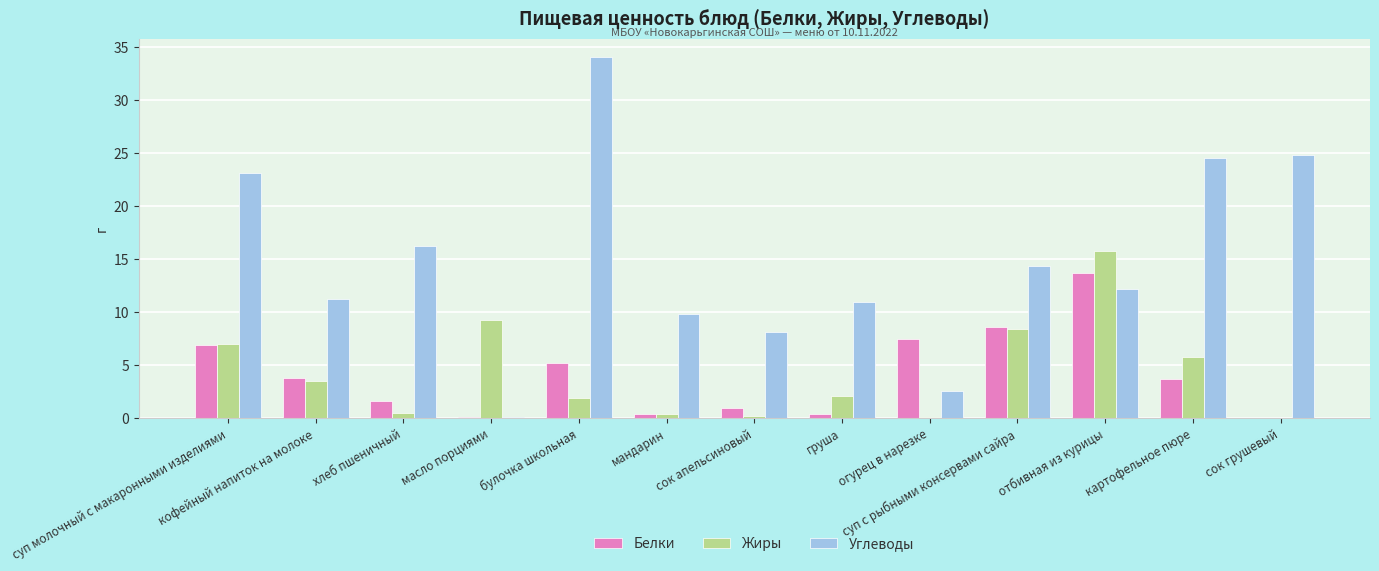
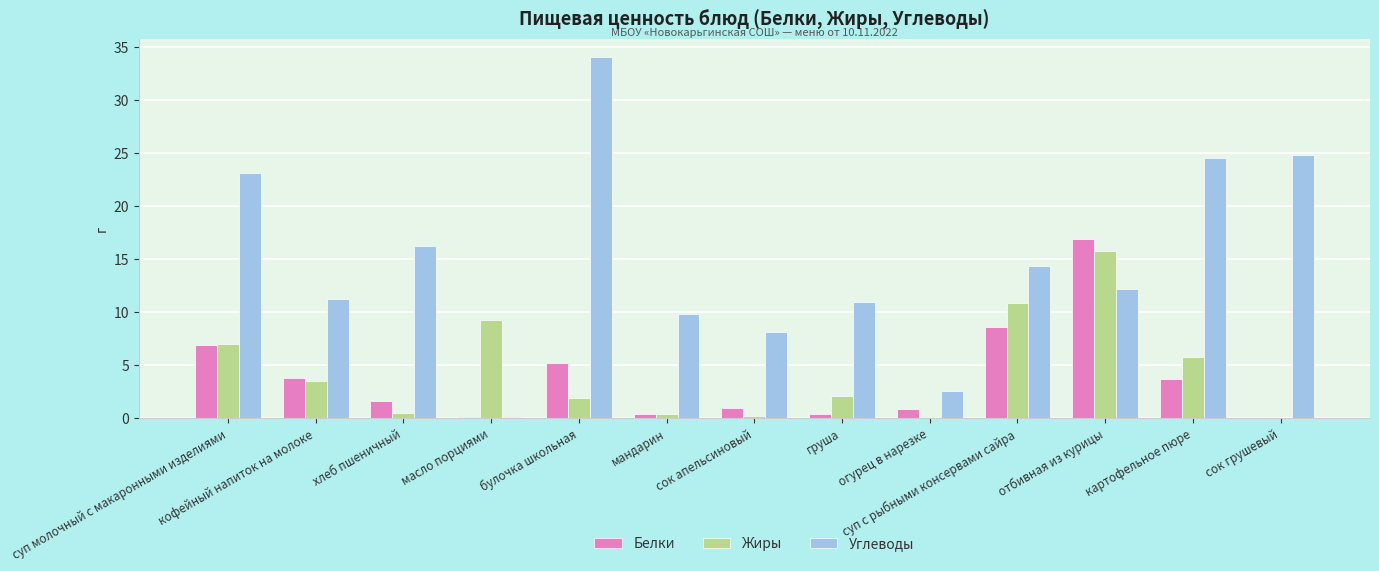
  {
    "Белки": {
      "суп молочный с макаронными изделиями": 6.9,
      "кофейный напиток на молоке": 3.8,
      "хлеб пшеничный": 1.6,
      "булочка школьная": 5.2,
      "мандарин": 0.4,
      "сок апельсиновый": 0.9,
      "груша": 0.4,
-     "огурец в нарезке": 7.4,
+     "огурец в нарезке": 0.8,
      "суп с рыбными консервами сайра": 8.6,
-     "отбивная из курицы": 13.7,
+     "отбивная из курицы": 16.9,
      "картофельное пюре": 3.7
    },
    "Жиры": {
      "суп молочный с макаронными изделиями": 7.0,
      "кофейный напиток на молоке": 3.5,
      "хлеб пшеничный": 0.4,
      "масло порциями": 9.2,
      "булочка школьная": 1.9,
      "мандарин": 0.4,
      "груша": 2.1,
-     "суп с рыбными консервами сайра": 8.4,
+     "суп с рыбными консервами сайра": 10.8,
      "отбивная из курицы": 15.7,
      "картофельное пюре": 5.8,
      "сок грушевый": 0.0
    },
    "Углеводы": {
      "суп молочный с макаронными изделиями": 23.1,
      "кофейный напиток на молоке": 11.2,
      "хлеб пшеничный": 16.2,
      "мандарин": 9.8,
      "сок апельсиновый": 8.1,
      "груша": 10.9,
      "огурец в нарезке": 2.5,
      "суп с рыбными консервами сайра": 14.3,
      "отбивная из курицы": 12.2,
      "картофельное пюре": 24.5,
      "сок грушевый": 24.8
    }
  }
